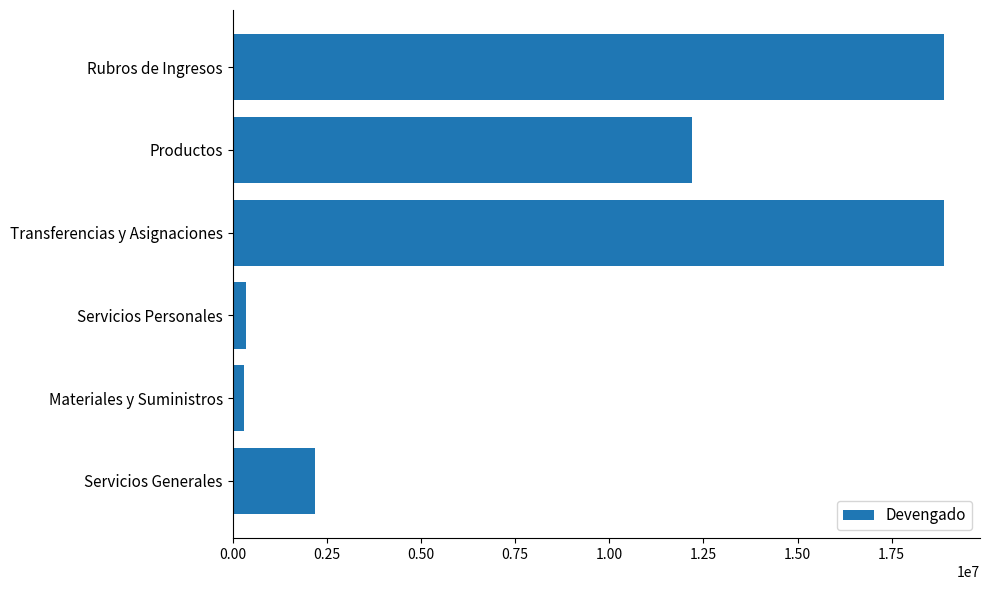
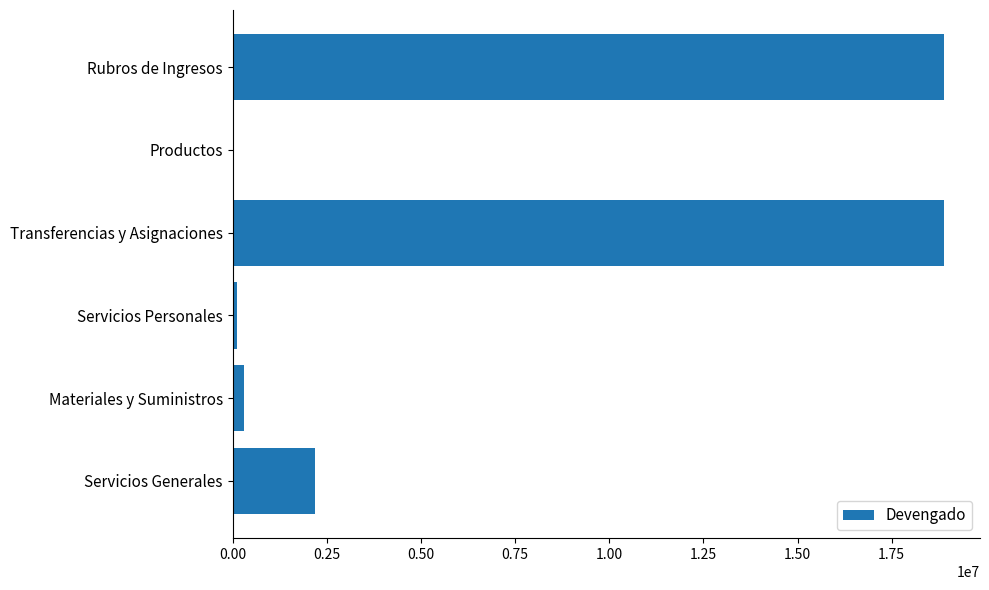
  {
    "Rubros de Ingresos": 18900000,
-   "Productos": 12200000,
+   "Productos": 0,
    "Transferencias y Asignaciones": 18900000,
-   "Servicios Personales": 400000,
+   "Servicios Personales": 100000,
    "Materiales y Suministros": 300000,
    "Servicios Generales": 2200000
  }
